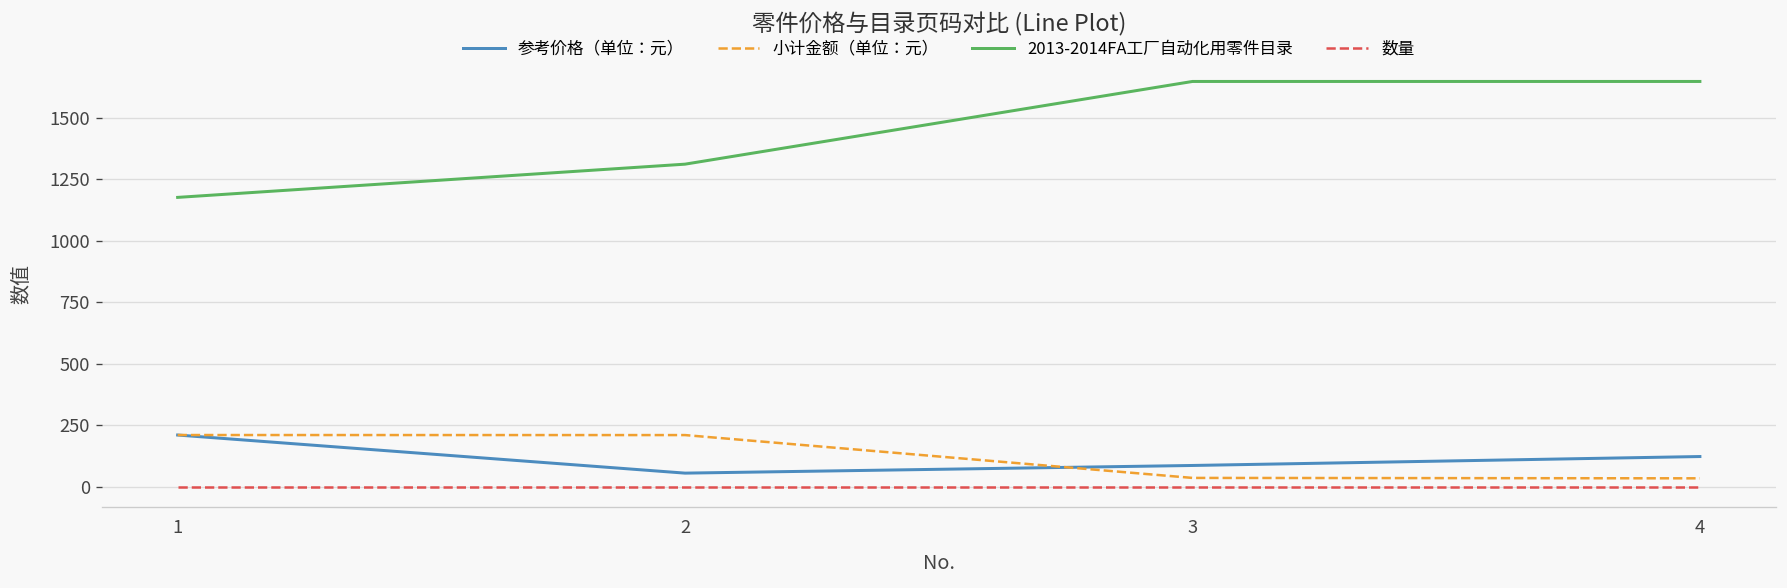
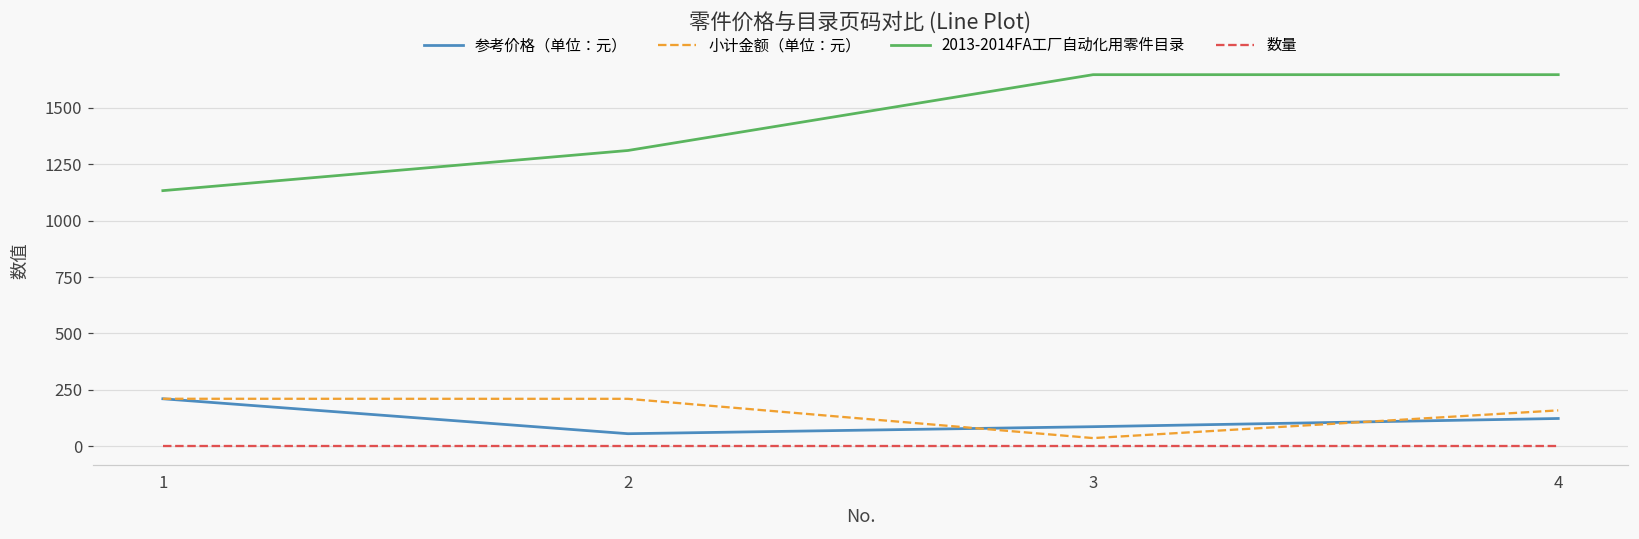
  {
    "参考价格（单位：元）": {
      "2": 60,
      "3": 90,
      "4": 120
    },
    "小计金额（单位：元）": {
      "2": 210,
      "3": 40,
-     "4": 30
+     "4": 160
    },
    "2013-2014FA工厂自动化用零件目录": {
-     "1": 1180,
+     "1": 1130,
      "2": 1310,
      "3": 1650,
      "4": 1650
    },
    "数量": {
      "1": 0,
      "2": 0,
      "3": 0,
      "4": 0
    }
  }
